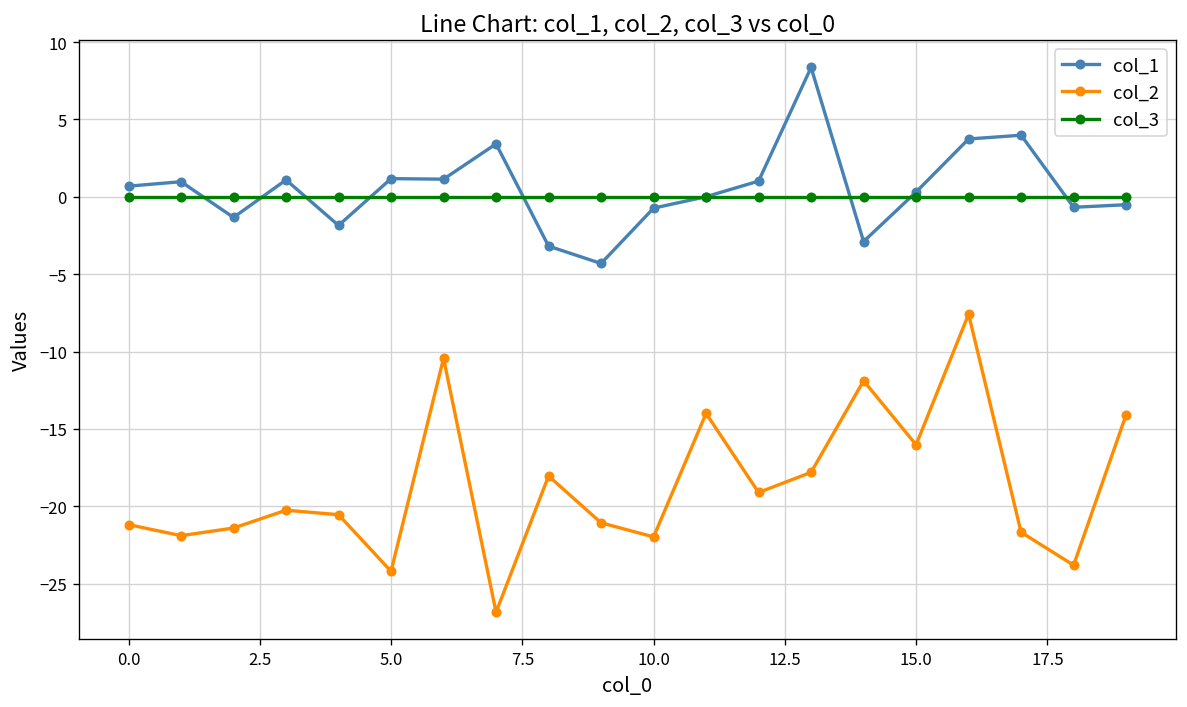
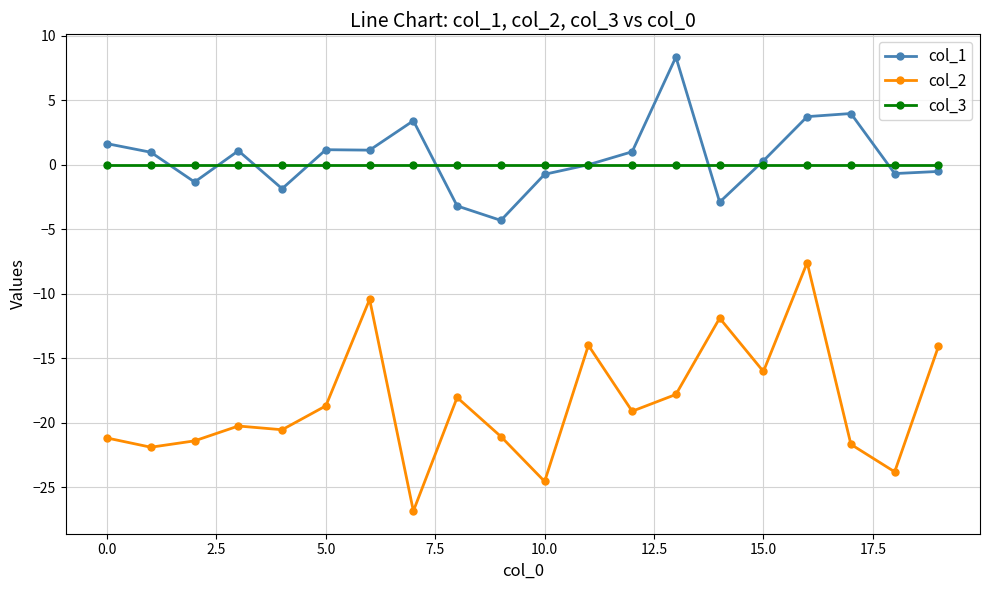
  {
    "col_1": {
-     "0.0": 0.7,
+     "0.0": 1.6,
      "5.0": 1.2,
      "10.0": -0.7,
      "15.0": 0.3
    },
    "col_2": {
      "0.0": -21.2,
-     "5.0": -24.2,
-     "10.0": -22.0,
+     "5.0": -18.7,
+     "10.0": -24.6,
      "15.0": -16.0
    },
    "col_3": {
      "0.0": 0.0,
      "5.0": 0.0,
      "10.0": 0.0,
      "15.0": 0.0
    }
  }
